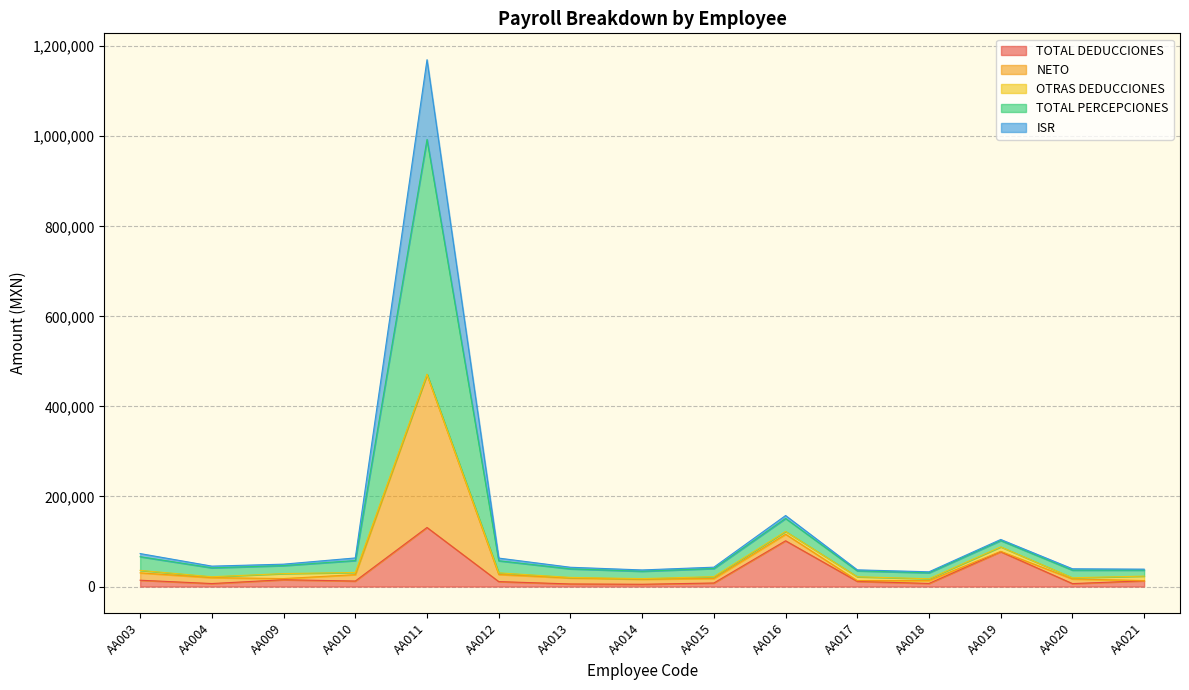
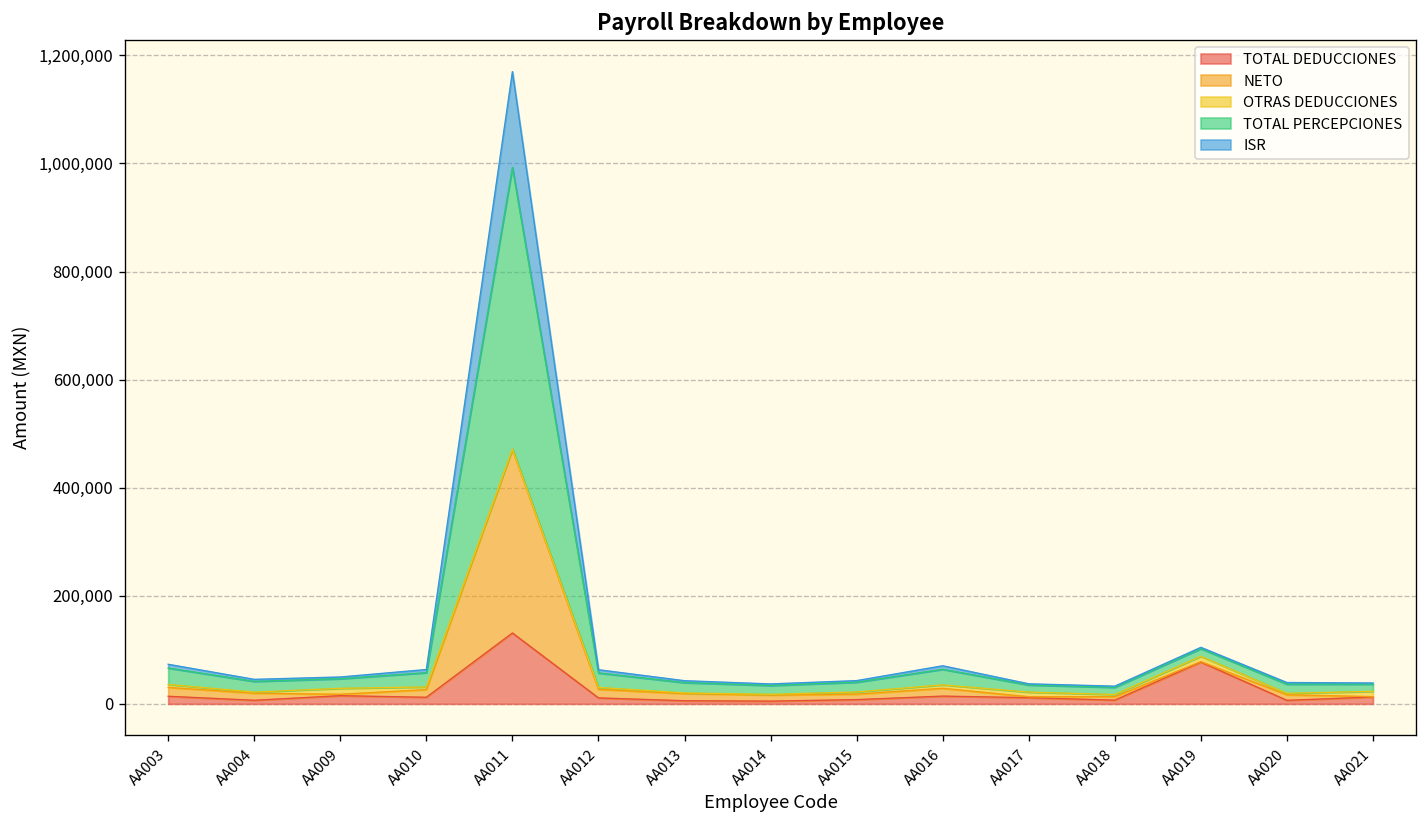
  {
    "TOTAL DEDUCCIONES": {
      "AA003": "10,000",
      "AA004": "10,000",
      "AA010": "10,000",
      "AA011": "130,000",
      "AA012": "10,000",
      "AA013": "10,000",
      "AA014": "10,000",
      "AA015": "10,000",
-     "AA016": "100,000",
+     "AA016": "10,000",
      "AA018": "10,000",
      "AA020": "10,000"
    },
    "TOTAL PERCEPCIONES": {
      "AA003": "30,000",
      "AA010": "30,000",
      "AA011": "520,000",
      "AA012": "30,000",
      "AA016": "30,000"
    },
    "ISR": {
      "AA003": "10,000",
      "AA010": "10,000",
      "AA011": "180,000",
      "AA012": "10,000",
      "AA016": "10,000"
    }
  }
